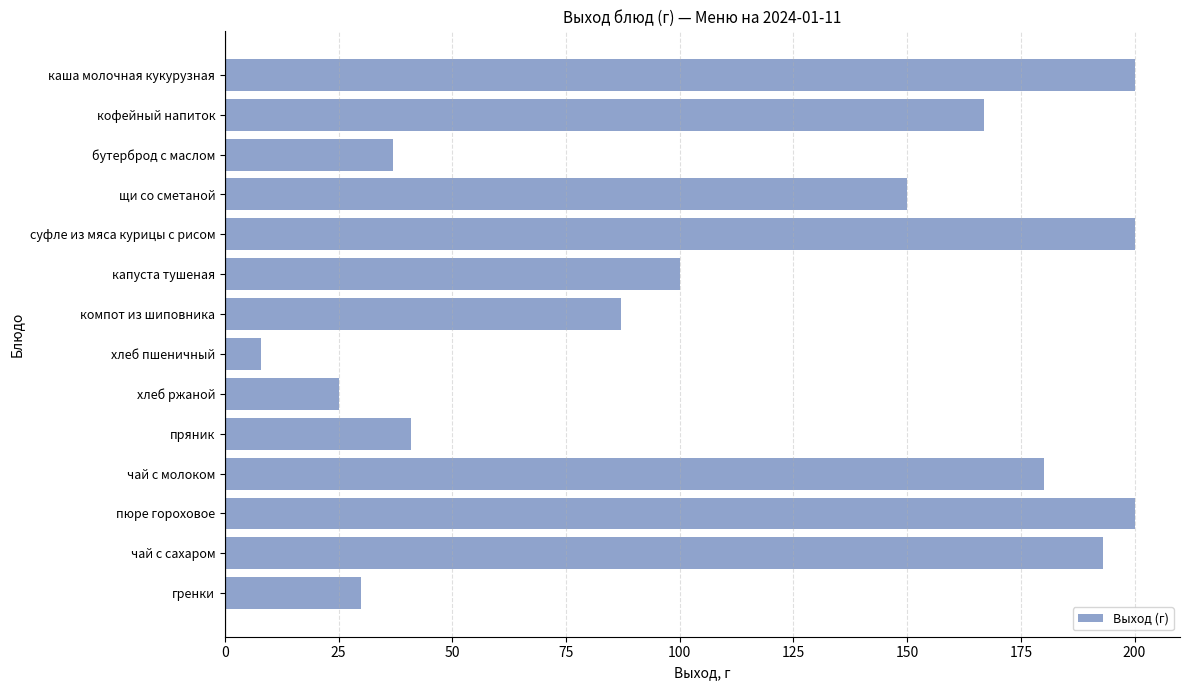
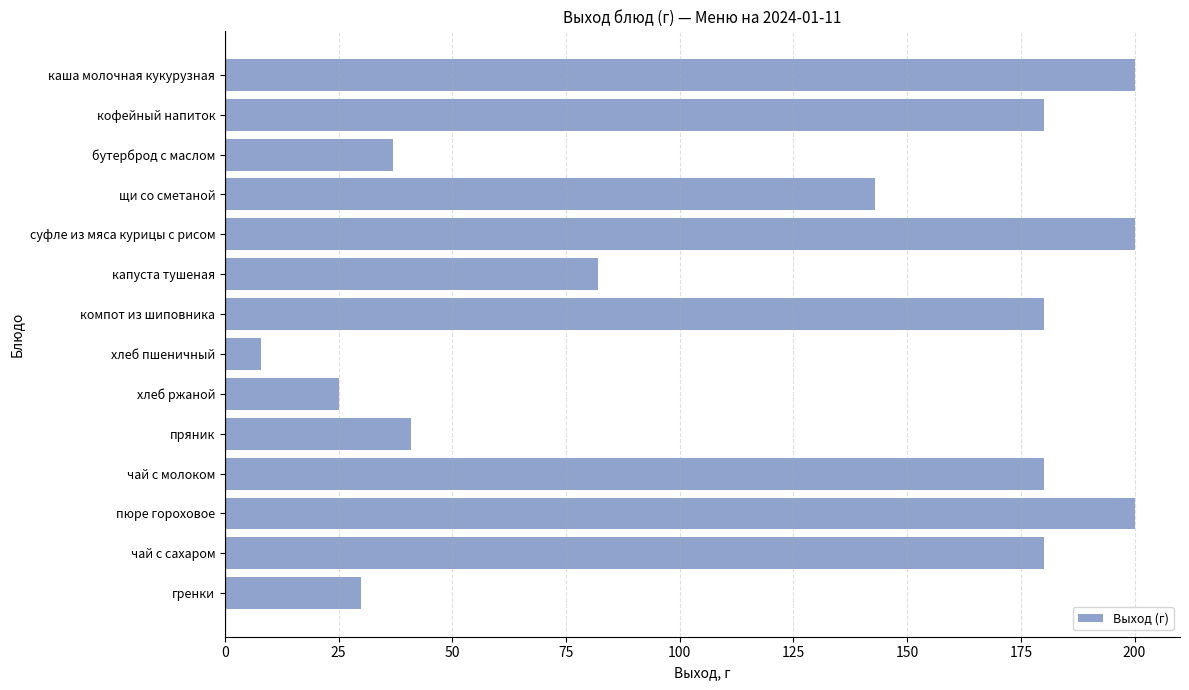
  {
    "каша молочная кукурузная": 200,
-   "кофейный напиток": 167,
+   "кофейный напиток": 180,
    "бутерброд с маслом": 37,
-   "щи со сметаной": 150,
+   "щи со сметаной": 143,
    "суфле из мяса курицы с рисом": 200,
-   "капуста тушеная": 100,
-   "компот из шиповника": 87,
+   "капуста тушеная": 82,
+   "компот из шиповника": 180,
    "хлеб пшеничный": 8,
    "хлеб ржаной": 25,
    "пряник": 41,
    "чай с молоком": 180,
    "пюре гороховое": 200,
-   "чай с сахаром": 193,
+   "чай с сахаром": 180,
    "гренки": 30
  }
